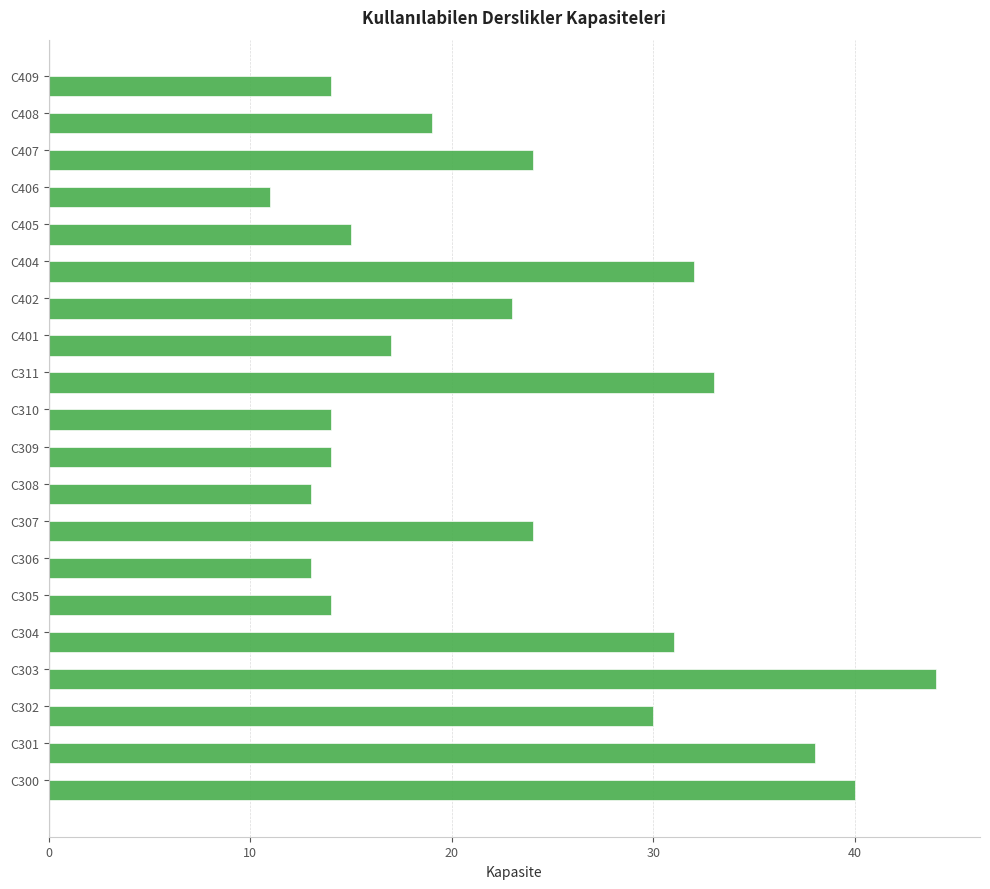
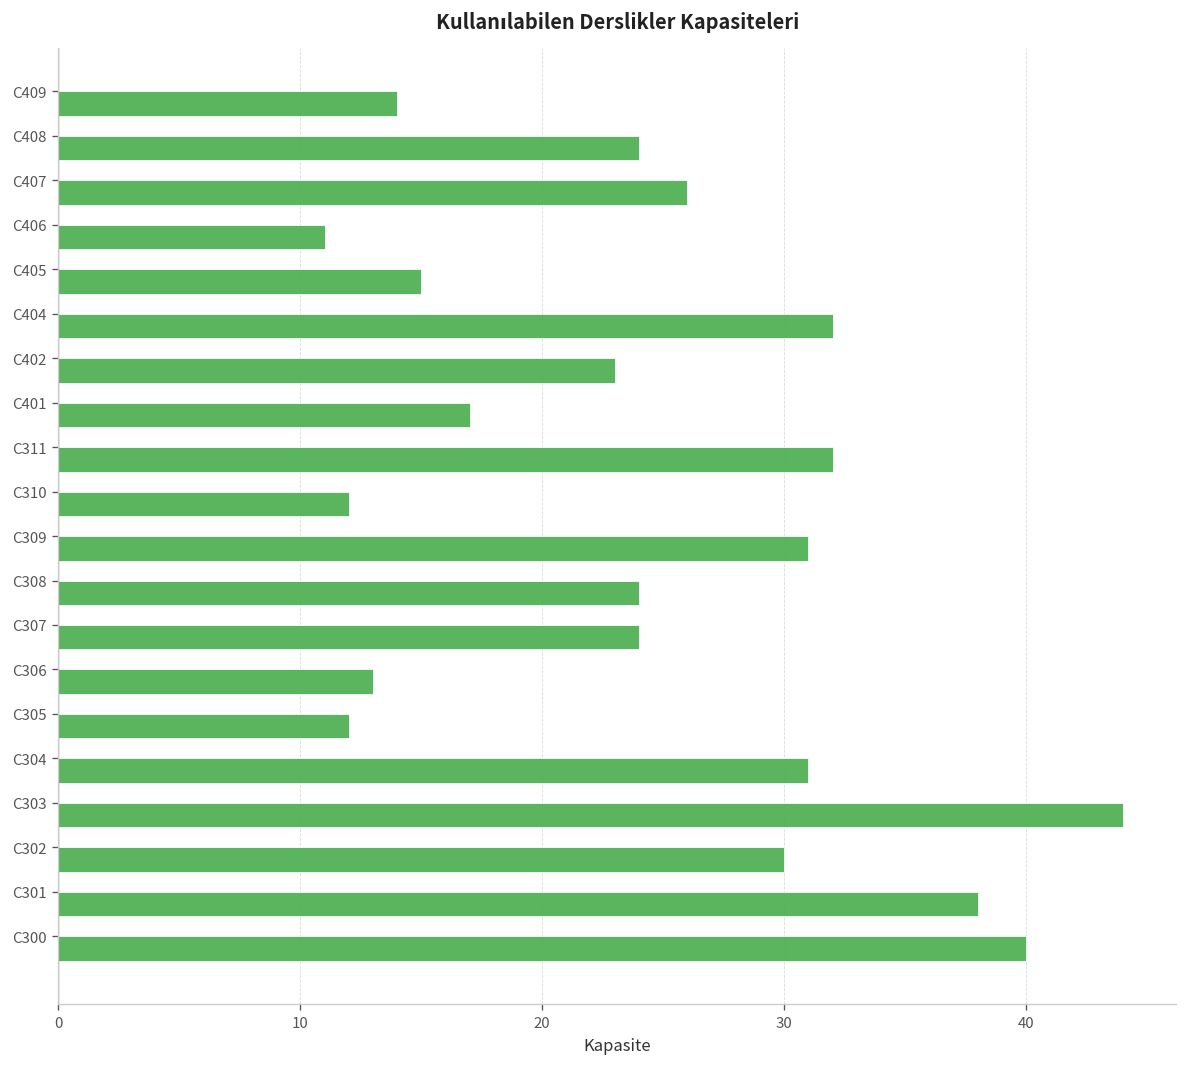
  {
    "C409": 14,
-   "C408": 19,
-   "C407": 24,
+   "C408": 24,
+   "C407": 26,
    "C406": 11,
    "C405": 15,
    "C404": 32,
    "C402": 23,
    "C401": 17,
-   "C311": 33,
-   "C310": 14,
-   "C309": 14,
-   "C308": 13,
+   "C311": 32,
+   "C310": 12,
+   "C309": 31,
+   "C308": 24,
    "C307": 24,
    "C306": 13,
-   "C305": 14,
+   "C305": 12,
    "C304": 31,
    "C303": 44,
    "C302": 30,
    "C301": 38,
    "C300": 40
  }
